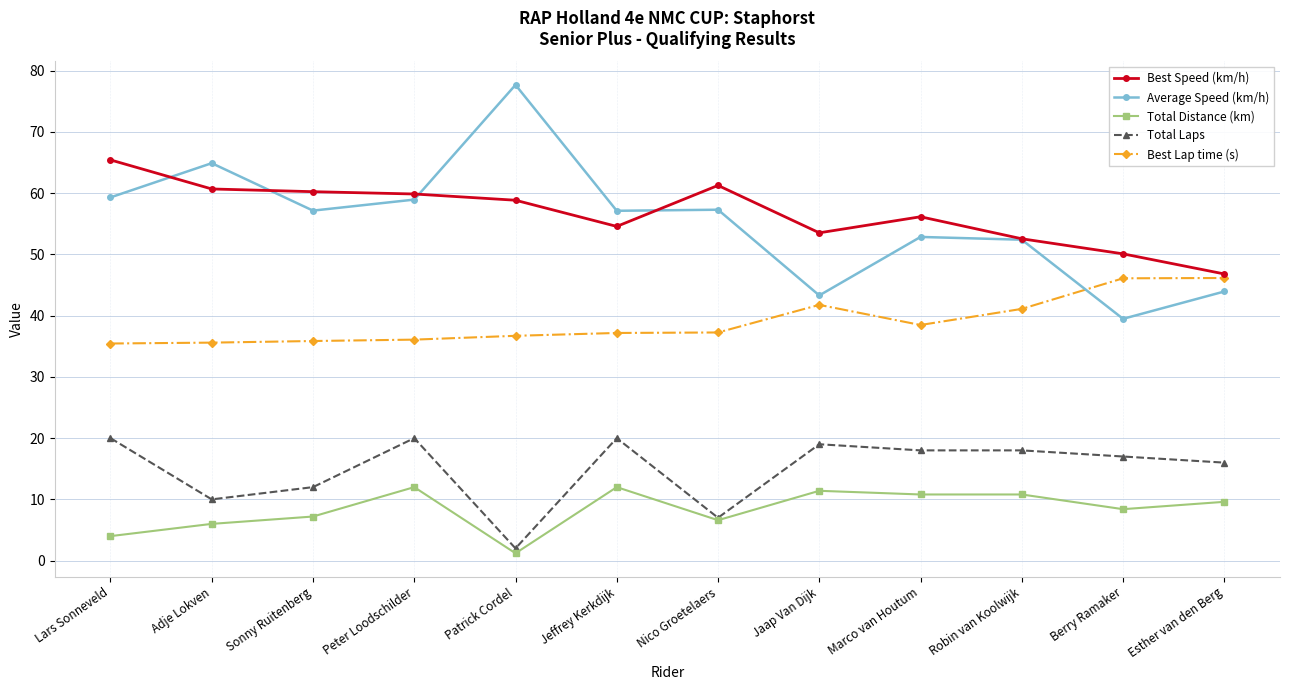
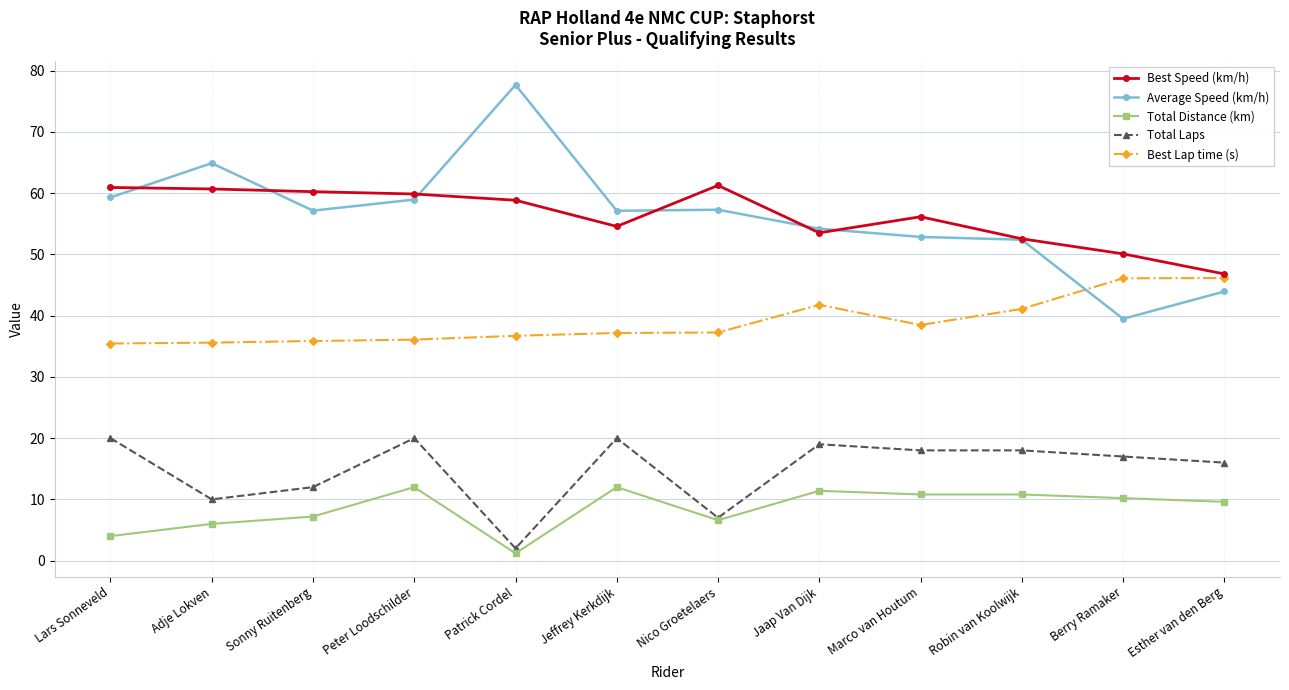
  {
    "Best Speed (km/h)": {
-     "Lars Sonneveld": 65,
+     "Lars Sonneveld": 61,
      "Adje Lokven": 61,
      "Sonny Ruitenberg": 60,
      "Peter Loodschilder": 60,
      "Patrick Cordel": 59,
      "Jeffrey Kerkdijk": 55,
      "Nico Groetelaers": 61,
      "Jaap Van Dijk": 54,
      "Marco van Houtum": 56,
      "Berry Ramaker": 50,
      "Esther van den Berg": 47
    },
    "Average Speed (km/h)": {
      "Lars Sonneveld": 59,
      "Adje Lokven": 65,
      "Sonny Ruitenberg": 57,
      "Peter Loodschilder": 59,
      "Patrick Cordel": 78,
      "Jeffrey Kerkdijk": 57,
      "Nico Groetelaers": 57,
-     "Jaap Van Dijk": 43,
+     "Jaap Van Dijk": 54,
      "Marco van Houtum": 53,
      "Berry Ramaker": 39,
      "Esther van den Berg": 44
    },
    "Total Distance (km)": {
      "Lars Sonneveld": 4,
      "Adje Lokven": 6,
      "Sonny Ruitenberg": 7,
      "Peter Loodschilder": 12,
      "Patrick Cordel": 1,
      "Jeffrey Kerkdijk": 12,
      "Jaap Van Dijk": 11,
      "Marco van Houtum": 11,
      "Robin van Koolwijk": 11,
-     "Berry Ramaker": 8,
+     "Berry Ramaker": 10,
      "Esther van den Berg": 10
    },
    "Total Laps": {
      "Lars Sonneveld": 20,
      "Adje Lokven": 10,
      "Sonny Ruitenberg": 12,
      "Peter Loodschilder": 20,
      "Patrick Cordel": 2,
      "Jeffrey Kerkdijk": 20,
      "Jaap Van Dijk": 19,
      "Marco van Houtum": 18,
      "Robin van Koolwijk": 18,
      "Berry Ramaker": 17,
      "Esther van den Berg": 16
    },
    "Best Lap time (s)": {
      "Lars Sonneveld": 35,
      "Adje Lokven": 36,
      "Sonny Ruitenberg": 36,
      "Peter Loodschilder": 36,
      "Patrick Cordel": 37,
      "Jeffrey Kerkdijk": 37,
      "Nico Groetelaers": 37,
      "Jaap Van Dijk": 42,
      "Marco van Houtum": 38,
      "Robin van Koolwijk": 41,
      "Berry Ramaker": 46,
      "Esther van den Berg": 46
    }
  }
